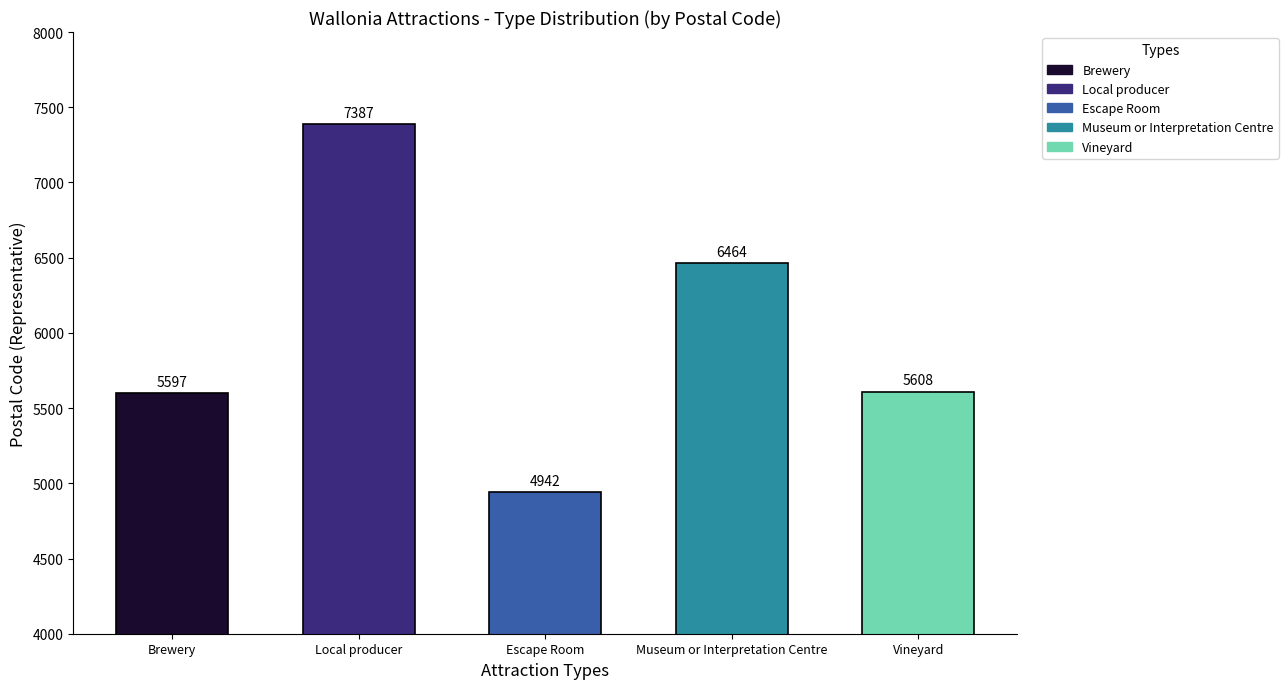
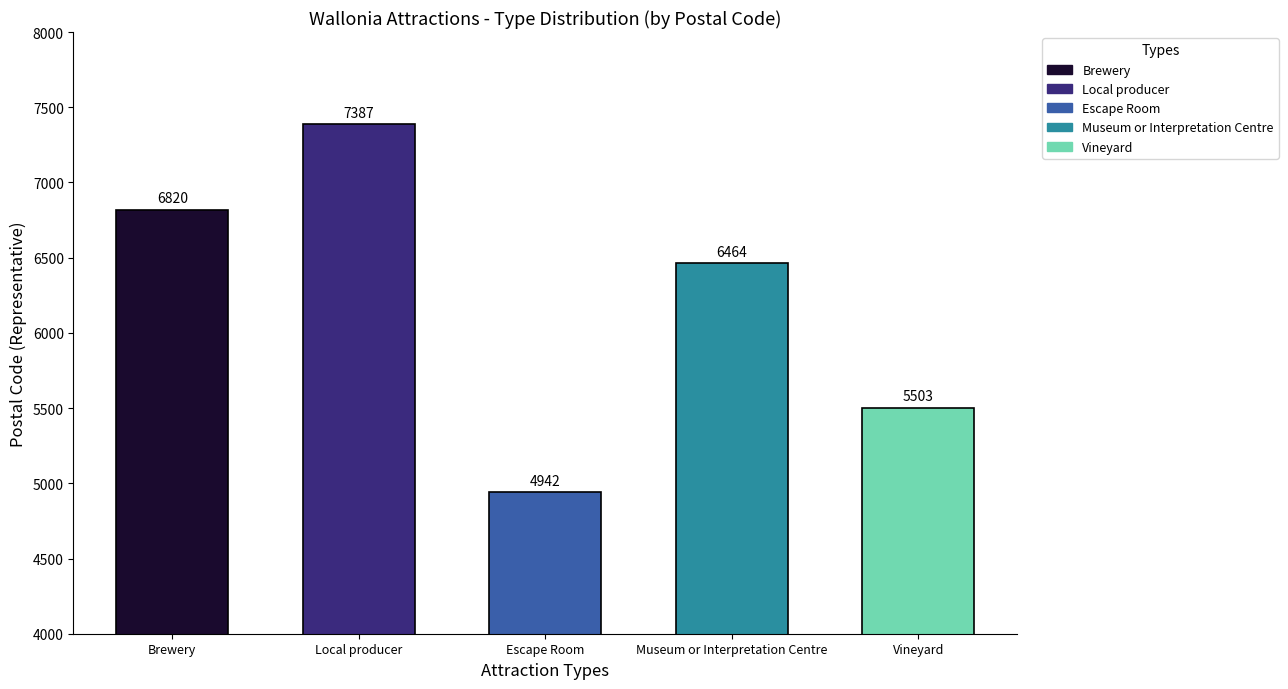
  {
-   "Brewery": 5597,
+   "Brewery": 6820,
    "Local producer": 7387,
    "Escape Room": 4942,
    "Museum or Interpretation Centre": 6464,
-   "Vineyard": 5608
+   "Vineyard": 5503
  }
